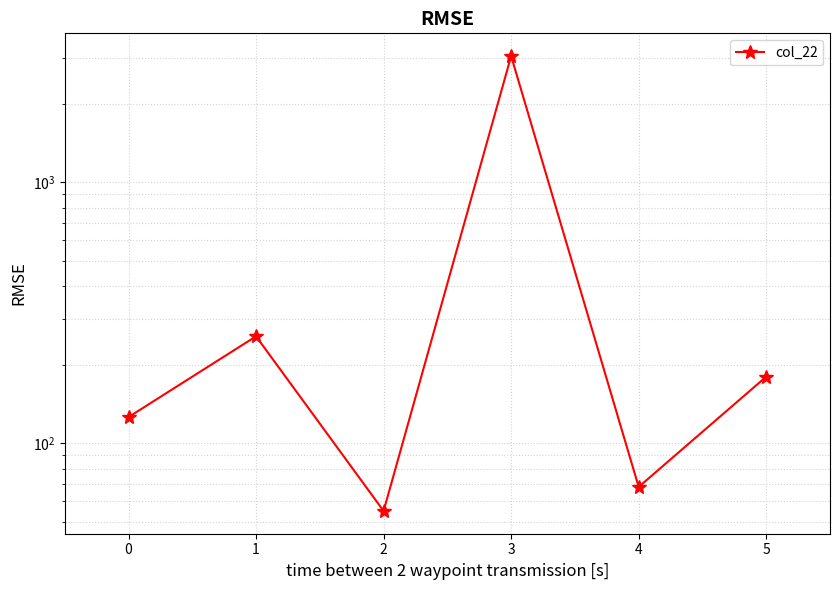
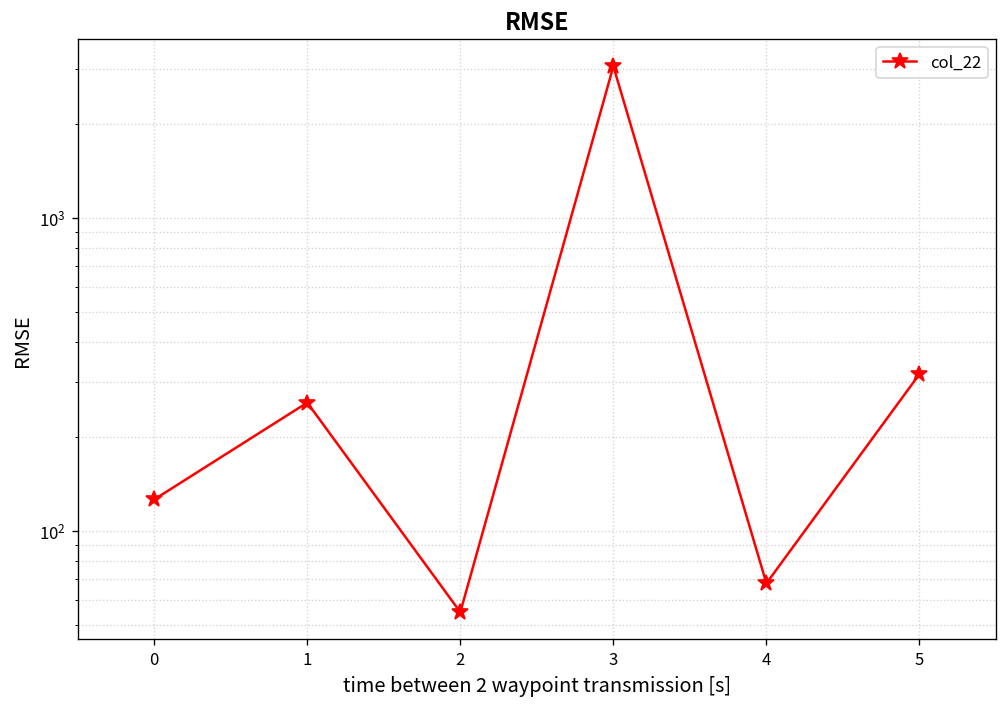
  {
    "0": 130,
    "1": 260,
    "2": 55,
    "3": 3100,
    "4": 68,
-   "5": 180
+   "5": 320
  }
